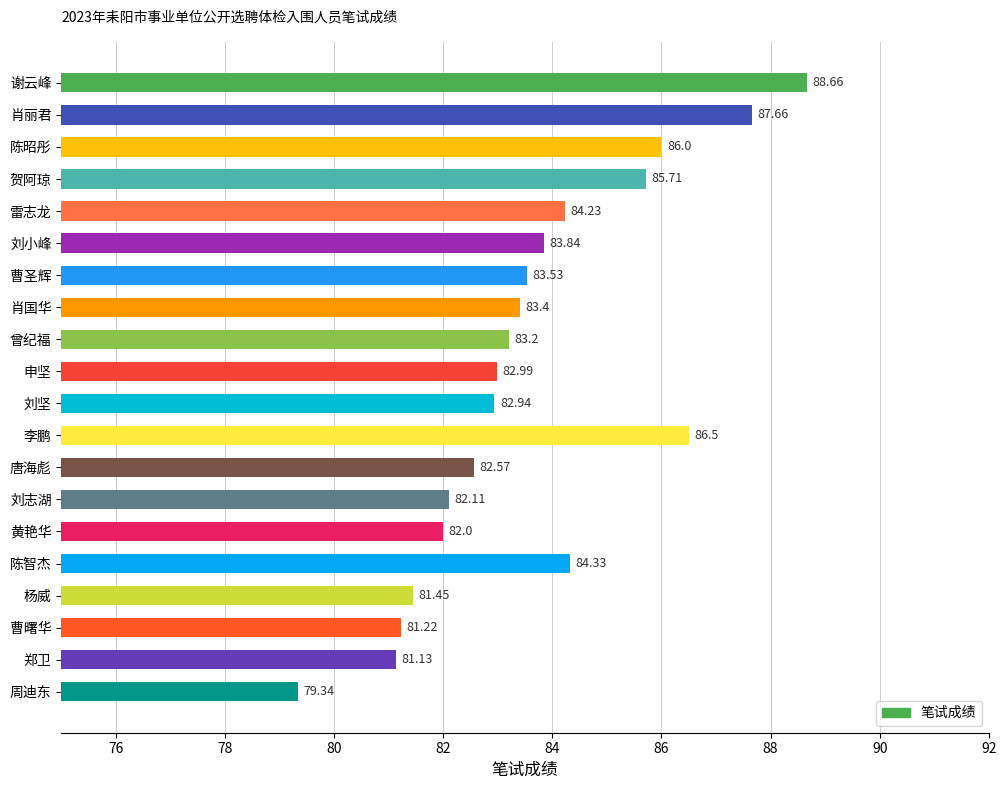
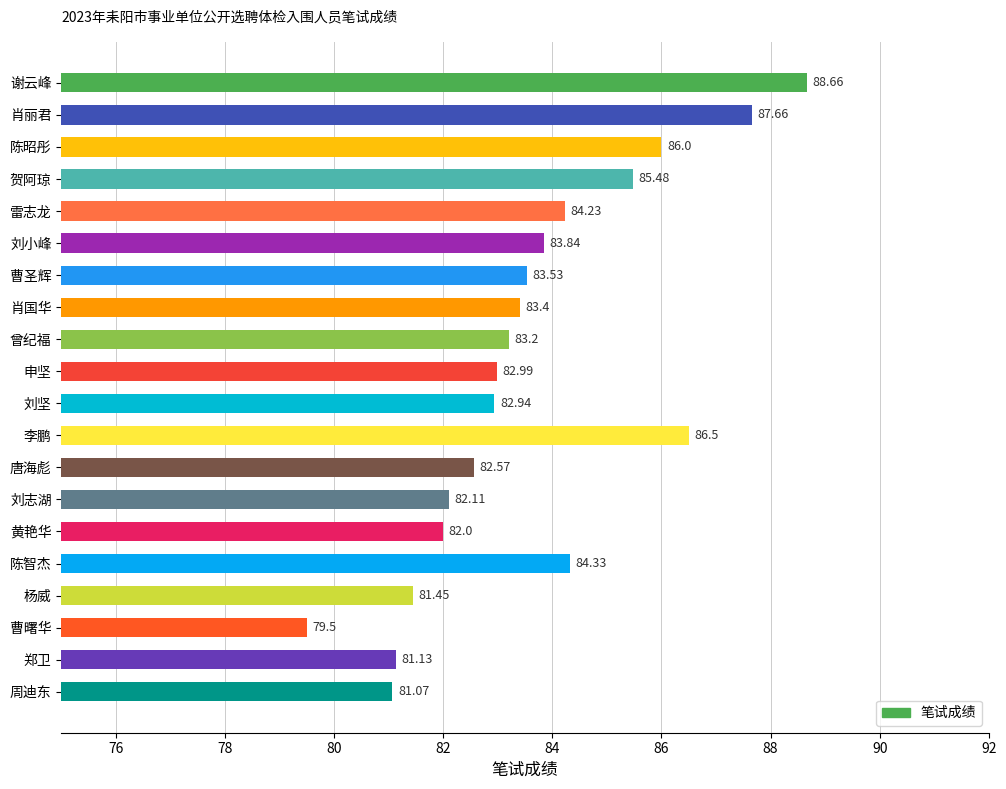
  {
    "谢云峰": 88.66,
    "肖丽君": 87.66,
    "陈昭彤": 86.0,
-   "贺阿琼": 85.71,
+   "贺阿琼": 85.48,
    "雷志龙": 84.23,
    "刘小峰": 83.84,
    "曹圣辉": 83.53,
    "肖国华": 83.4,
    "曾纪福": 83.2,
    "申坚": 82.99,
    "刘坚": 82.94,
    "李鹏": 86.5,
    "唐海彪": 82.57,
    "刘志湖": 82.11,
    "黄艳华": 82.0,
    "陈智杰": 84.33,
    "杨威": 81.45,
-   "曹曙华": 81.22,
+   "曹曙华": 79.5,
    "郑卫": 81.13,
-   "周迪东": 79.34
+   "周迪东": 81.07
  }
